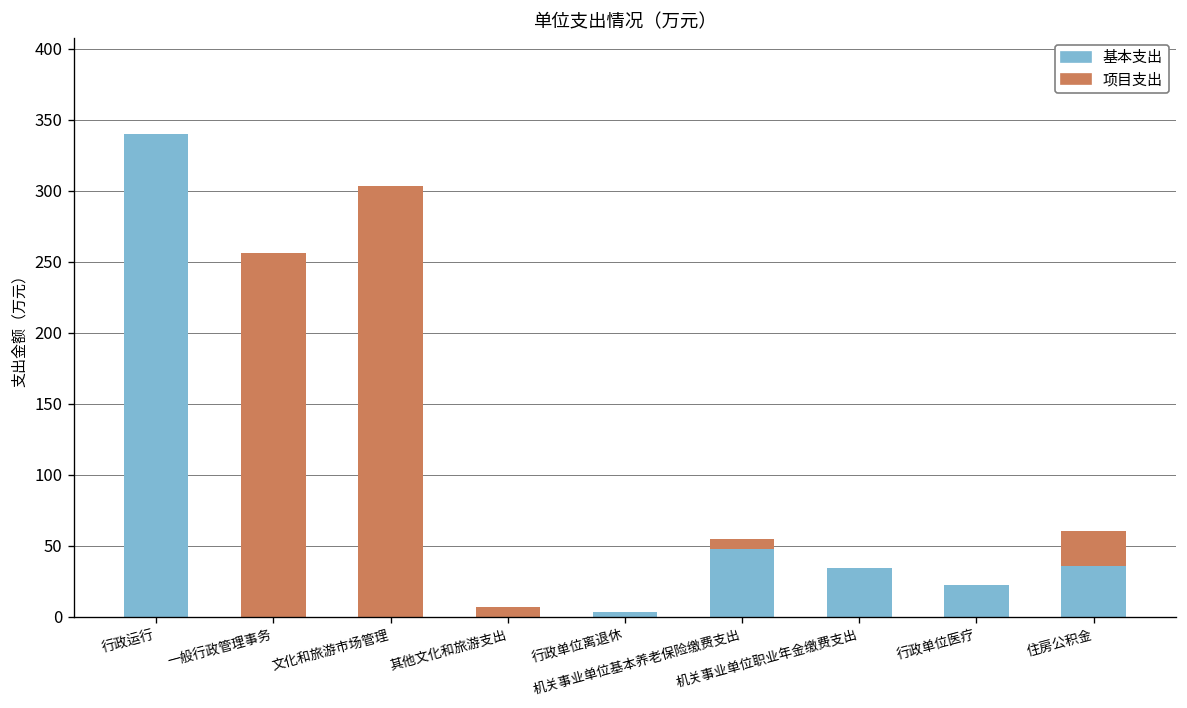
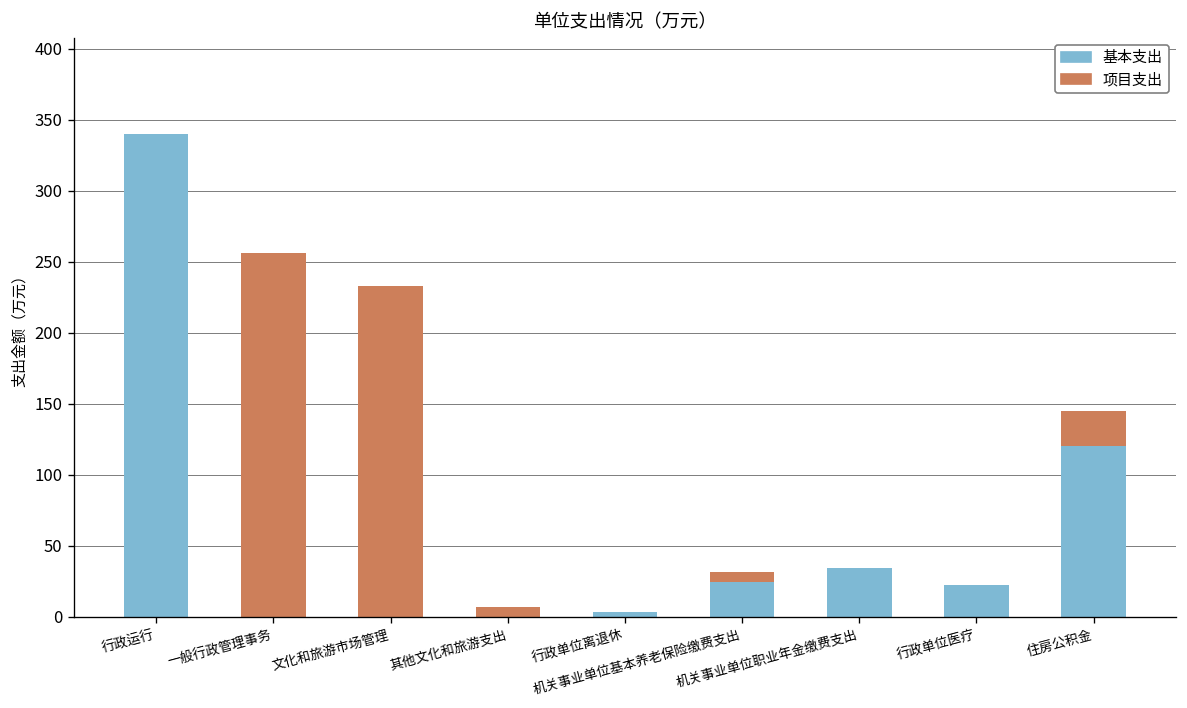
  {
    "基本支出": {
      "行政运行": 340,
      "一般行政管理事务": 0,
      "文化和旅游市场管理": 0,
      "其他文化和旅游支出": 0,
      "行政单位离退休": 3,
-     "机关事业单位基本养老保险缴费支出": 47,
+     "机关事业单位基本养老保险缴费支出": 25,
      "机关事业单位职业年金缴费支出": 34,
      "行政单位医疗": 22,
-     "住房公积金": 35
+     "住房公积金": 120
    },
    "项目支出": {
      "行政运行": 0,
      "一般行政管理事务": 256,
-     "文化和旅游市场管理": 303,
+     "文化和旅游市场管理": 233,
      "其他文化和旅游支出": 7,
      "行政单位离退休": 0,
      "机关事业单位基本养老保险缴费支出": 7,
      "机关事业单位职业年金缴费支出": 0,
      "行政单位医疗": 0,
      "住房公积金": 25
    }
  }
